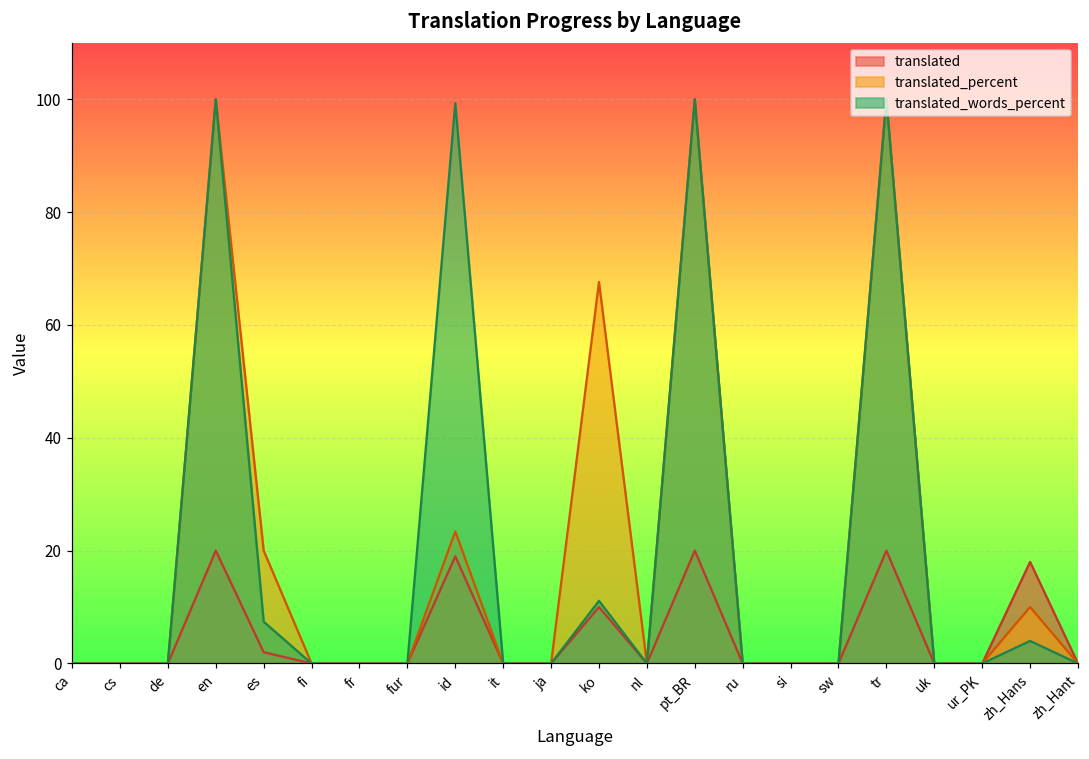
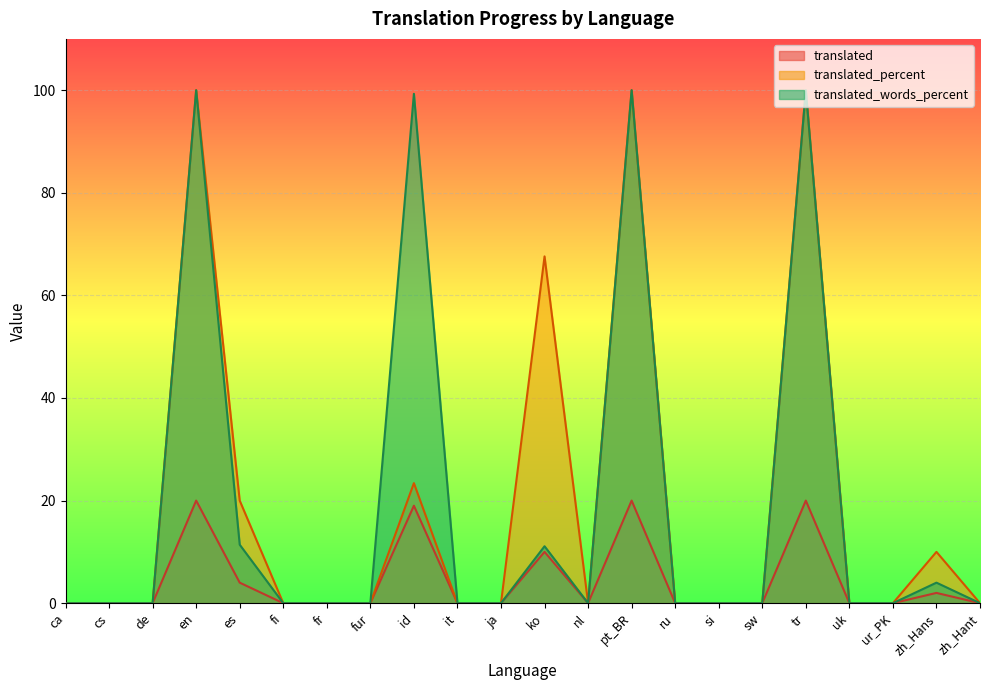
  {
    "translated": {
      "en": 20,
-     "es": 2,
+     "es": 4,
      "id": 19,
      "ko": 10,
      "pt_BR": 20,
      "tr": 20,
-     "zh_Hans": 18
+     "zh_Hans": 2
    },
    "translated_percent": {
      "es": 20,
      "id": 23,
      "ko": 68,
      "zh_Hans": 10
    },
    "translated_words_percent": {
-     "es": 7,
+     "es": 11,
      "id": 99,
      "ko": 11,
      "zh_Hans": 4
    }
  }
